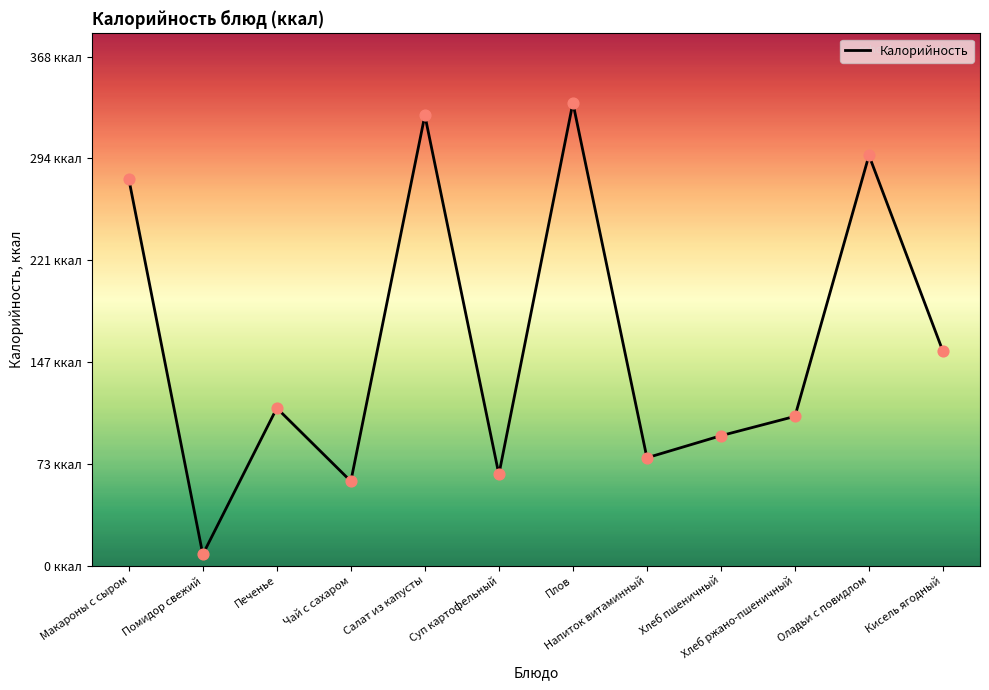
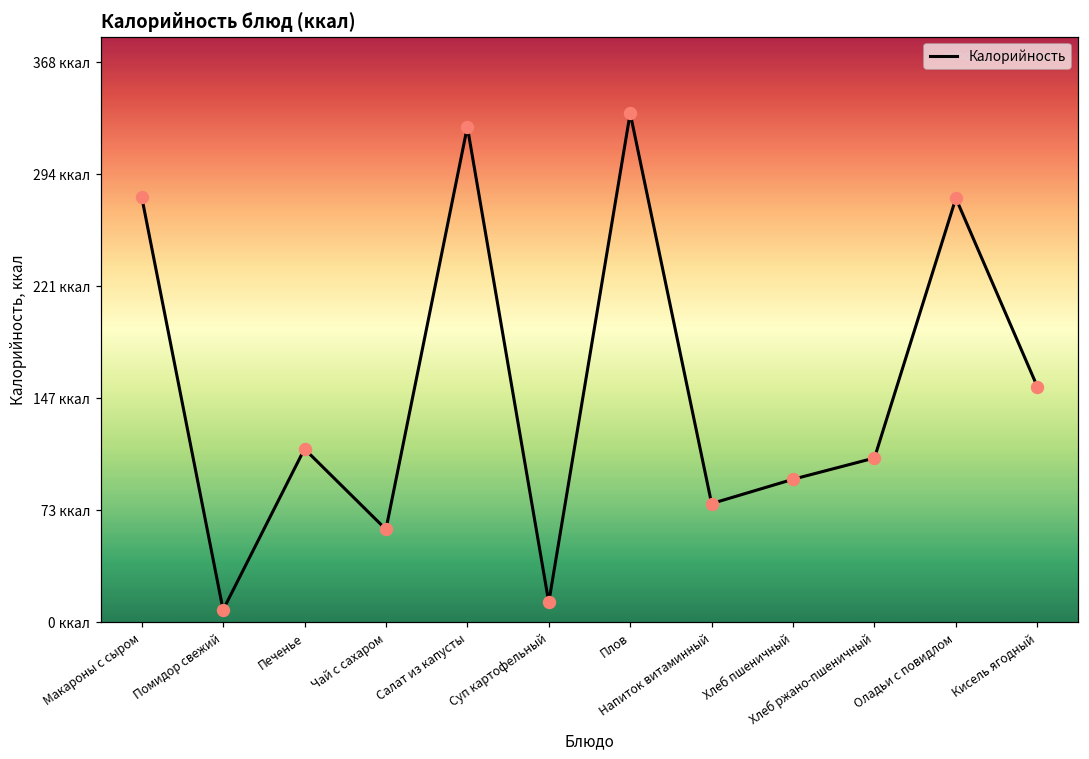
  {
    "Макароны с сыром": "280 ккал",
    "Помидор свежий": "8 ккал",
    "Печенье": "114 ккал",
    "Чай с сахаром": "61 ккал",
    "Салат из капусты": "326 ккал",
-   "Суп картофельный": "66 ккал",
+   "Суп картофельный": "13 ккал",
    "Плов": "335 ккал",
    "Напиток витаминный": "78 ккал",
    "Хлеб пшеничный": "94 ккал",
    "Хлеб ржано-пшеничный": "108 ккал",
-   "Оладьи с повидлом": "297 ккал",
+   "Оладьи с повидлом": "279 ккал",
    "Кисель ягодный": "155 ккал"
  }
